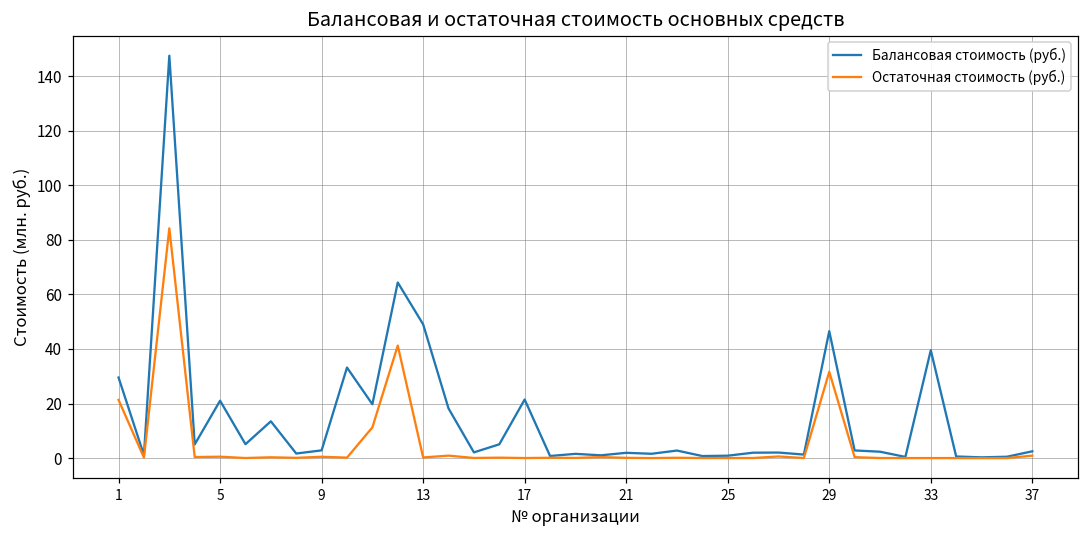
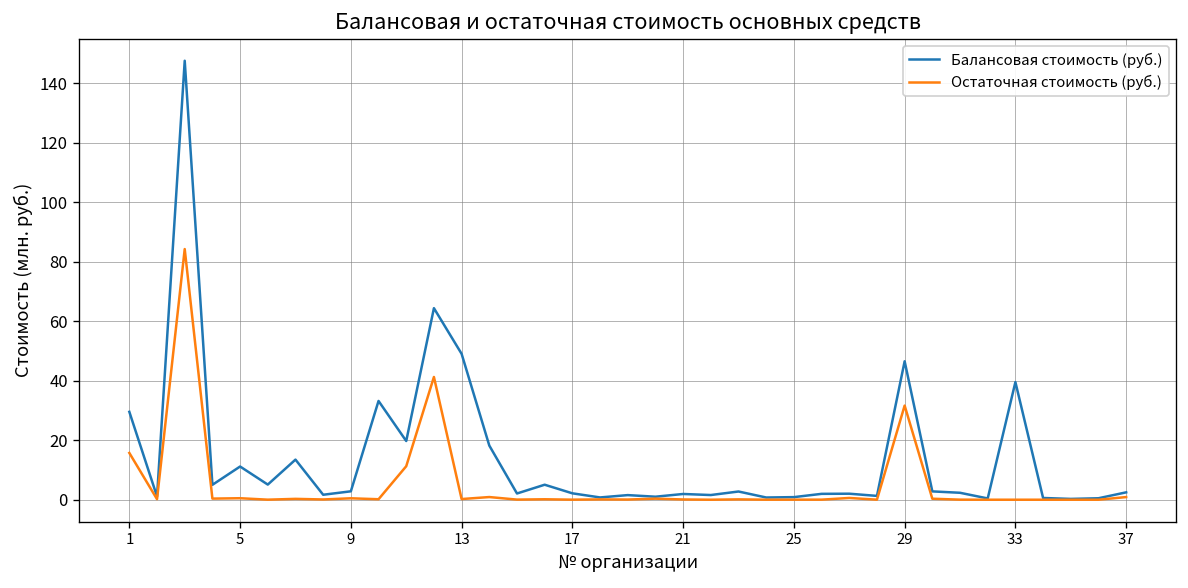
  {
    "Балансовая стоимость (руб.)": {
      "1": 30,
-     "5": 21,
+     "5": 11,
      "9": 3,
      "13": 49,
-     "17": 21,
+     "17": 2,
      "21": 2,
      "29": 47,
      "33": 40,
      "37": 2
    },
    "Остаточная стоимость (руб.)": {
-     "1": 21,
+     "1": 16,
      "5": 1,
      "9": 0,
      "13": 0,
      "17": 0,
      "21": 0,
      "29": 32,
      "33": 0,
      "37": 1
    }
  }
